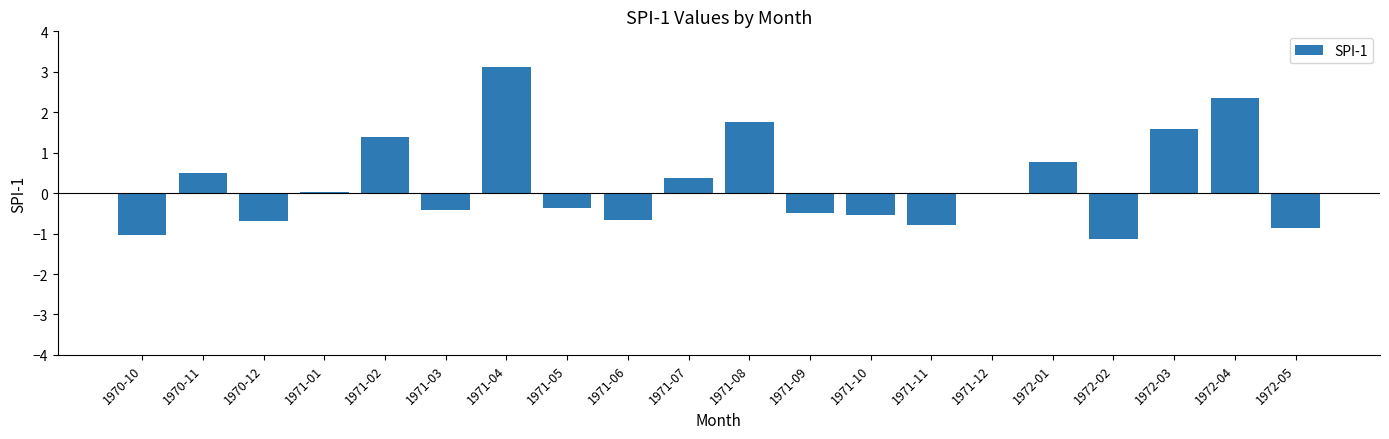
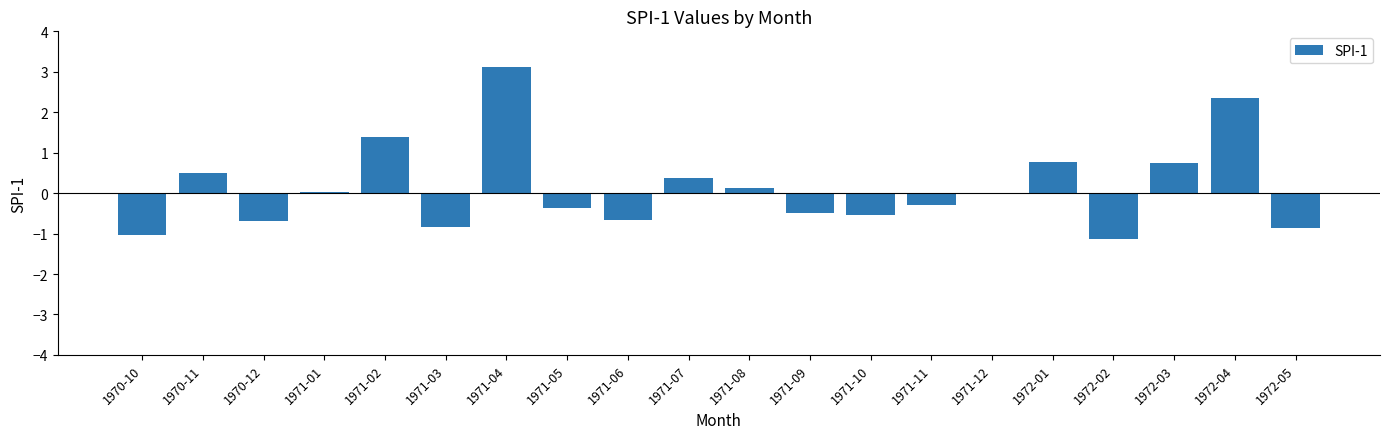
  {
    "1970-10": -1.0,
    "1970-11": 0.5,
    "1970-12": -0.7,
    "1971-02": 1.4,
-   "1971-03": -0.4,
+   "1971-03": -0.8,
    "1971-04": 3.1,
    "1971-05": -0.4,
    "1971-06": -0.7,
    "1971-07": 0.4,
-   "1971-08": 1.8,
+   "1971-08": 0.1,
    "1971-09": -0.5,
    "1971-10": -0.5,
-   "1971-11": -0.8,
+   "1971-11": -0.3,
    "1972-01": 0.8,
    "1972-02": -1.1,
-   "1972-03": 1.6,
+   "1972-03": 0.8,
    "1972-04": 2.3,
    "1972-05": -0.9
  }
